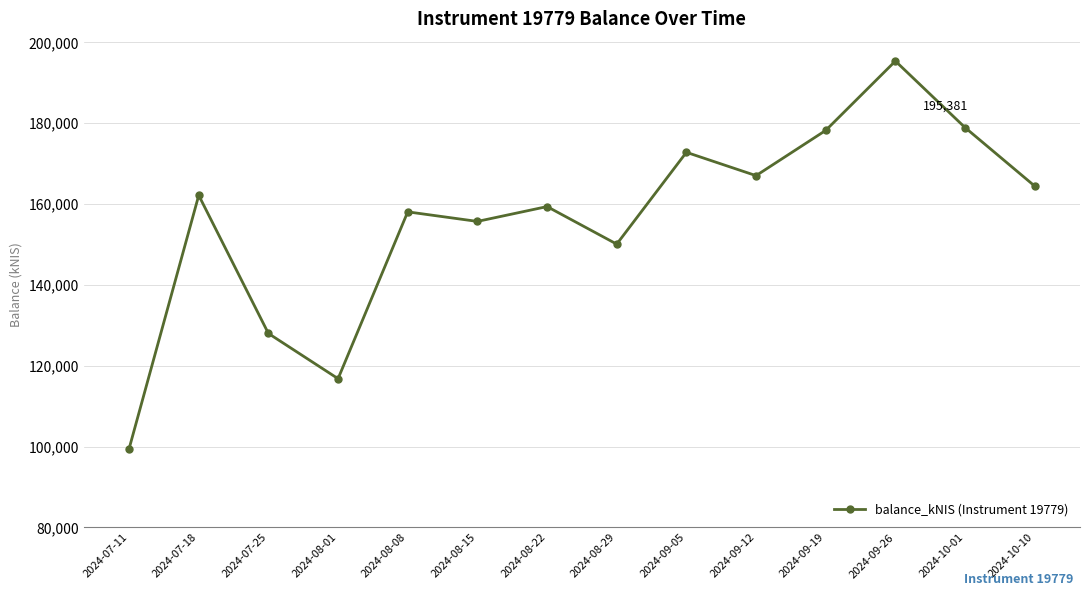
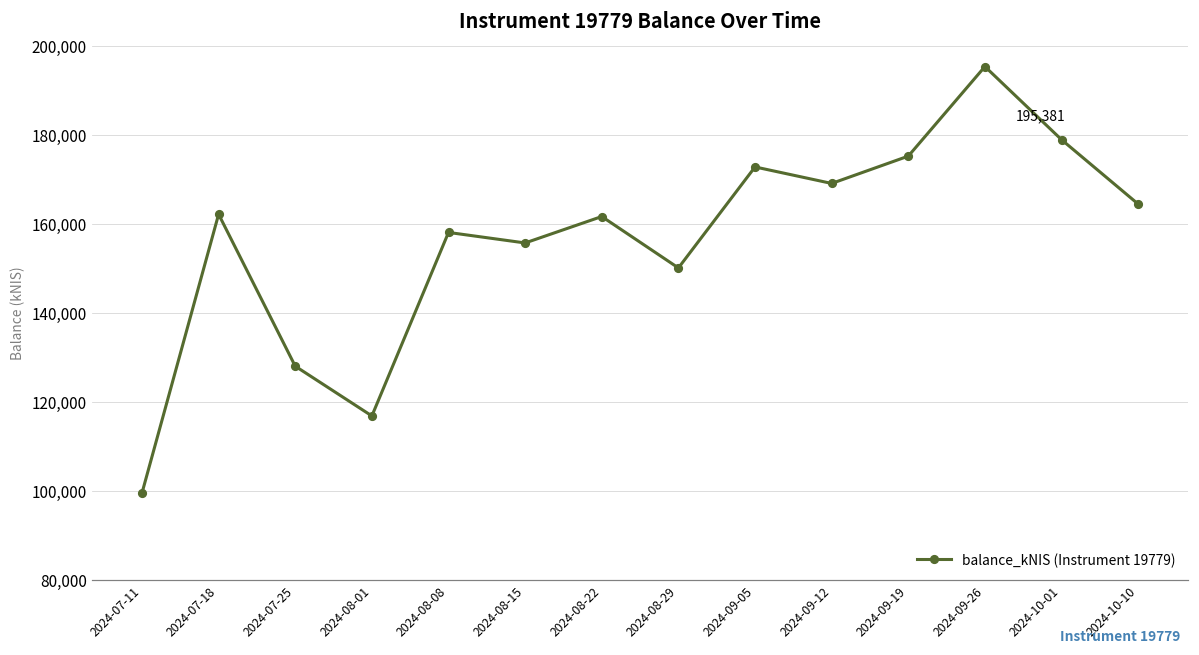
  {
    "2024-07-11": "99,000",
    "2024-07-18": "162,000",
    "2024-07-25": "128,000",
    "2024-08-01": "117,000",
    "2024-08-08": "158,000",
    "2024-08-15": "156,000",
-   "2024-08-22": "159,000",
+   "2024-08-22": "162,000",
    "2024-08-29": "150,000",
    "2024-09-05": "173,000",
-   "2024-09-12": "167,000",
-   "2024-09-19": "178,000",
+   "2024-09-12": "169,000",
+   "2024-09-19": "175,000",
    "2024-09-26": "195,000",
    "2024-10-10": "164,000"
  }
